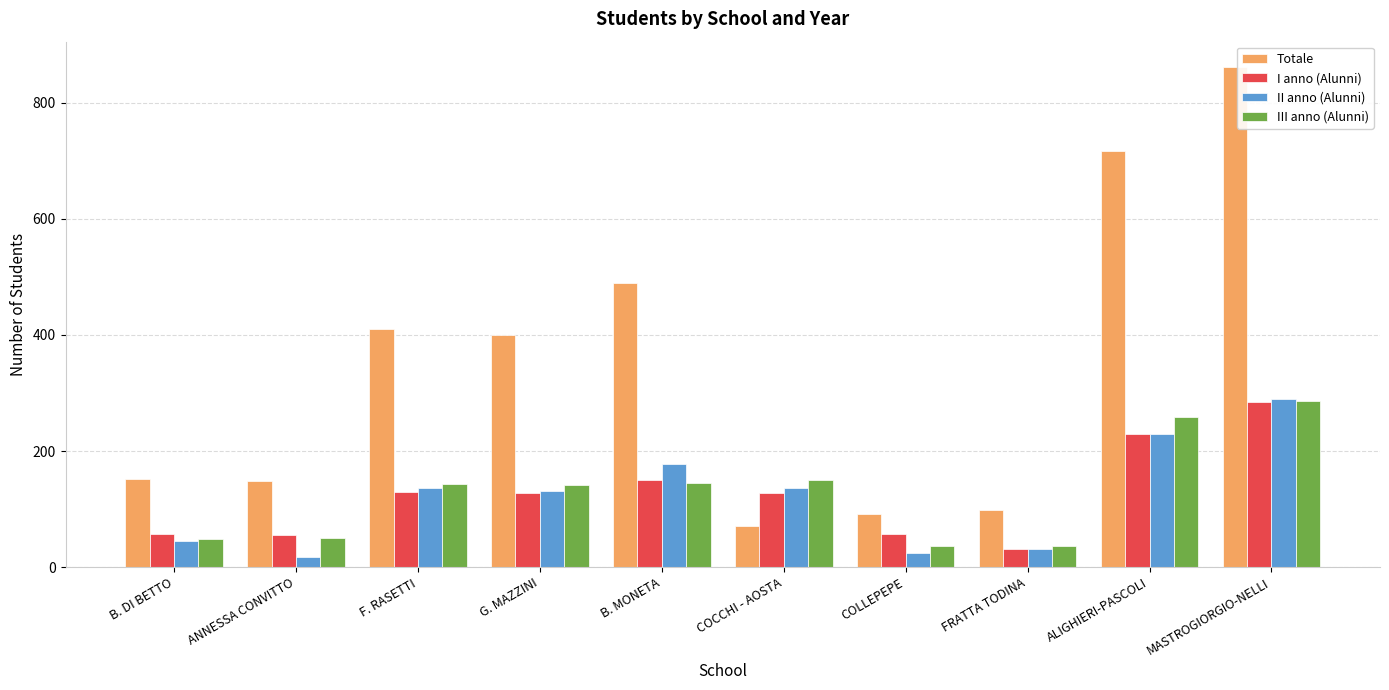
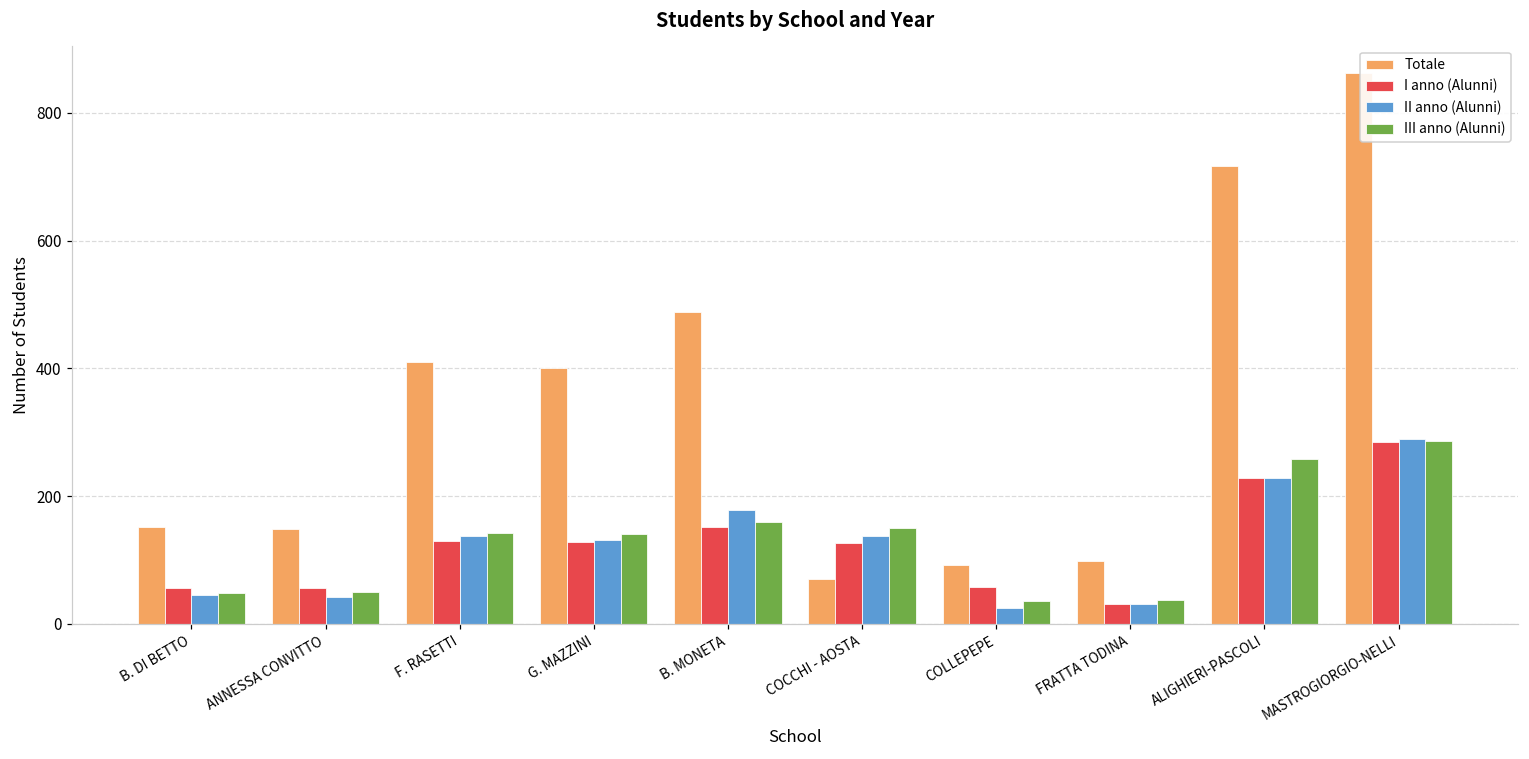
  {
    "Totale": {
      "B. DI BETTO": 150,
      "ANNESSA CONVITTO": 150,
      "F. RASETTI": 410,
      "G. MAZZINI": 400,
      "B. MONETA": 490,
      "COCCHI - AOSTA": 70,
      "COLLEPEPE": 90,
      "FRATTA TODINA": 100,
      "ALIGHIERI-PASCOLI": 720,
      "MASTROGIORGIO-NELLI": 860
    },
    "I anno (Alunni)": {
      "B. DI BETTO": 60,
      "ANNESSA CONVITTO": 60,
      "F. RASETTI": 130,
      "G. MAZZINI": 130,
      "B. MONETA": 150,
      "COCCHI - AOSTA": 130,
      "COLLEPEPE": 60,
      "FRATTA TODINA": 30,
      "ALIGHIERI-PASCOLI": 230,
      "MASTROGIORGIO-NELLI": 290
    },
    "II anno (Alunni)": {
      "B. DI BETTO": 50,
-     "ANNESSA CONVITTO": 20,
+     "ANNESSA CONVITTO": 40,
      "F. RASETTI": 140,
      "G. MAZZINI": 130,
      "B. MONETA": 180,
      "COCCHI - AOSTA": 140,
      "COLLEPEPE": 30,
      "FRATTA TODINA": 30,
      "ALIGHIERI-PASCOLI": 230,
      "MASTROGIORGIO-NELLI": 290
    },
    "III anno (Alunni)": {
      "B. DI BETTO": 50,
      "ANNESSA CONVITTO": 50,
      "F. RASETTI": 140,
      "G. MAZZINI": 140,
-     "B. MONETA": 150,
+     "B. MONETA": 160,
      "COCCHI - AOSTA": 150,
      "COLLEPEPE": 40,
      "FRATTA TODINA": 40,
      "ALIGHIERI-PASCOLI": 260,
      "MASTROGIORGIO-NELLI": 290
    }
  }
